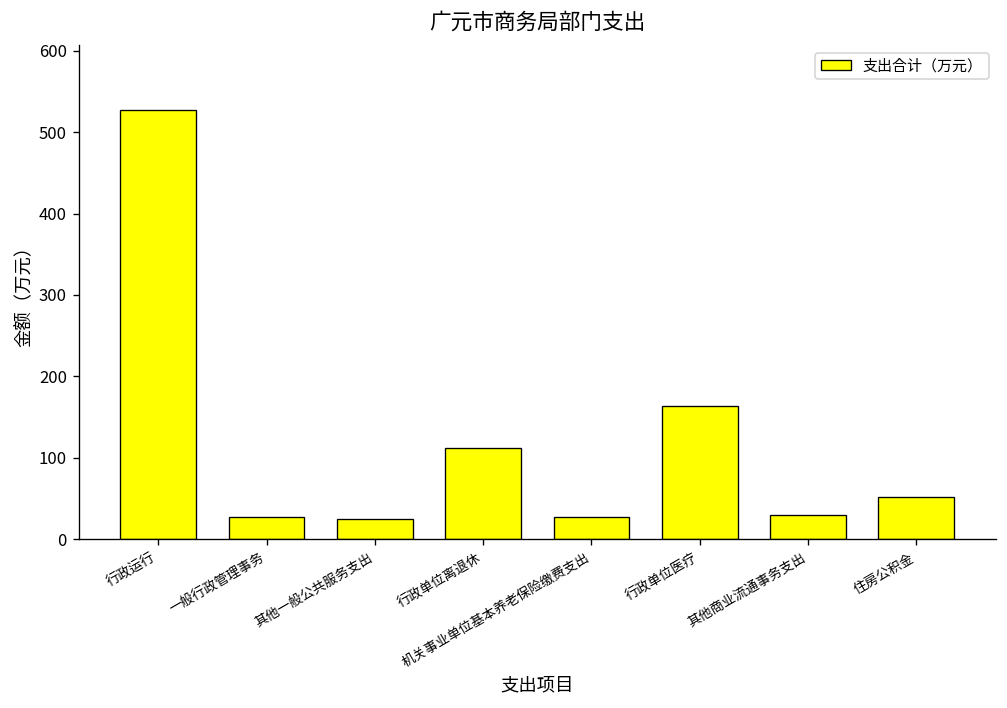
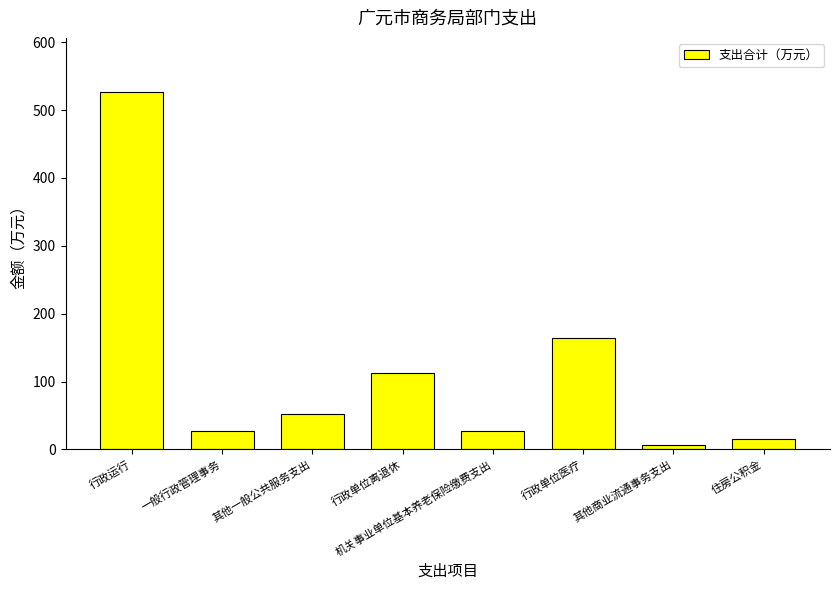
  {
    "行政运行": 530,
    "一般行政管理事务": 30,
-   "其他一般公共服务支出": 20,
+   "其他一般公共服务支出": 50,
    "行政单位离退休": 110,
    "机关事业单位基本养老保险缴费支出": 30,
    "行政单位医疗": 160,
-   "其他商业流通事务支出": 30,
-   "住房公积金": 50
+   "其他商业流通事务支出": 10,
+   "住房公积金": 10
  }
